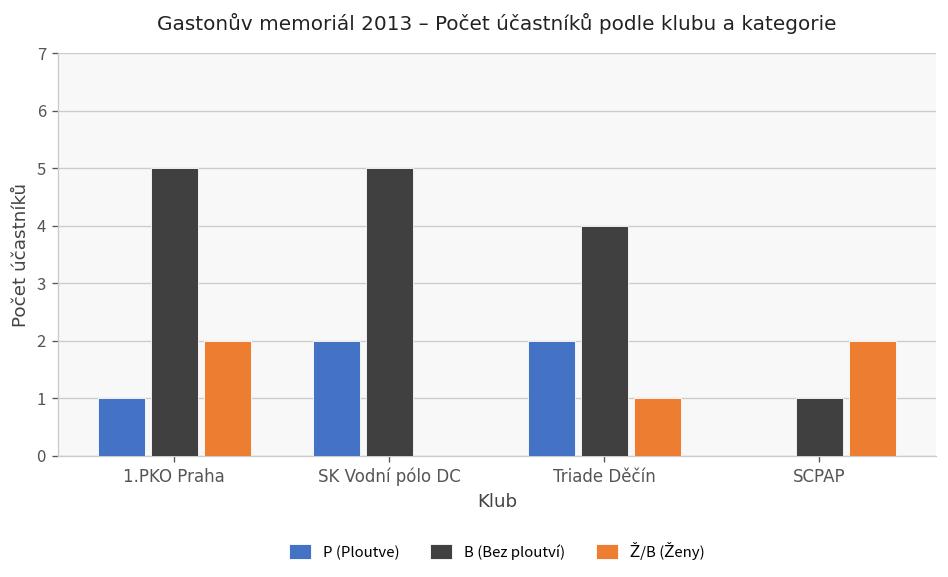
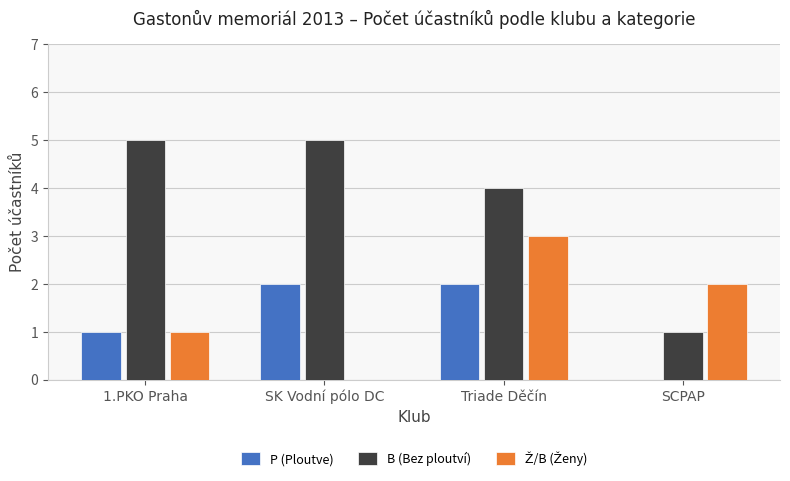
  {
    "P (Ploutve)": {
      "1.PKO Praha": 1,
      "SK Vodní pólo DC": 2,
      "Triade Děčín": 2,
      "SCPAP": 0
    },
    "B (Bez ploutví)": {
      "1.PKO Praha": 5,
      "SK Vodní pólo DC": 5,
      "Triade Děčín": 4,
      "SCPAP": 1
    },
    "Ž/B (Ženy)": {
-     "1.PKO Praha": 2,
+     "1.PKO Praha": 1,
      "SK Vodní pólo DC": 0,
-     "Triade Děčín": 1,
+     "Triade Děčín": 3,
      "SCPAP": 2
    }
  }
